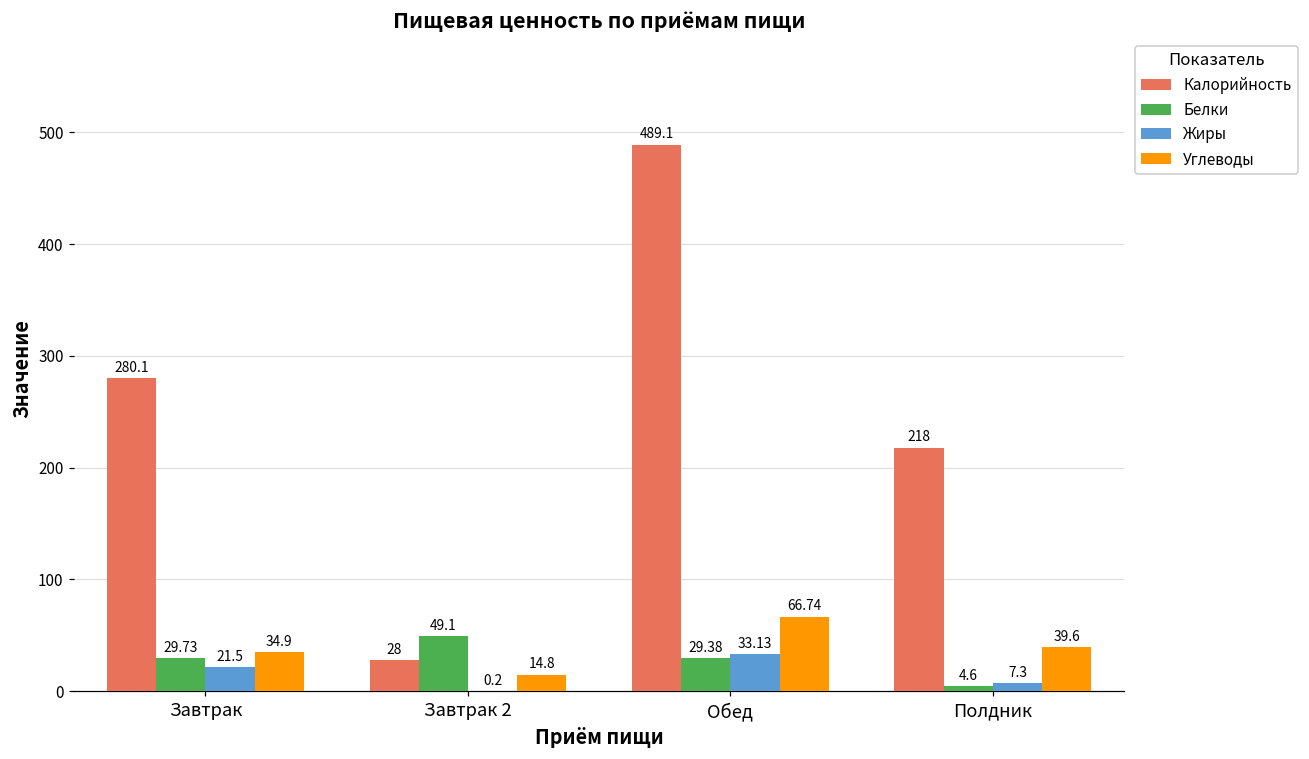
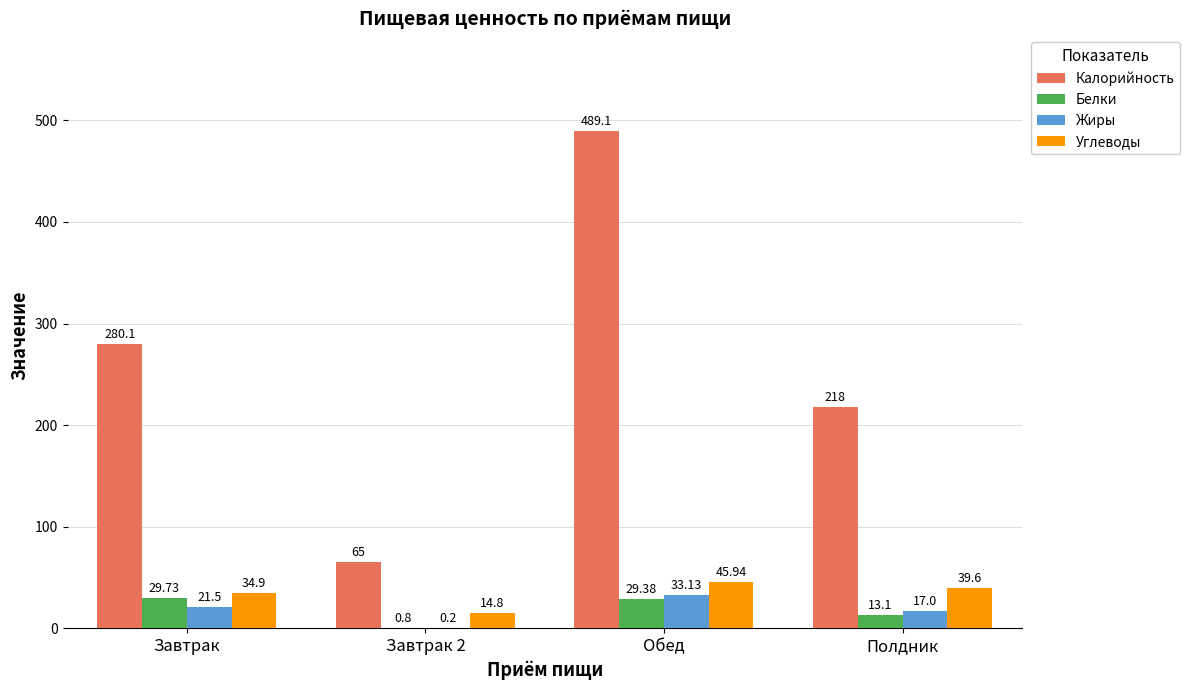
  {
    "Калорийность": {
      "Завтрак": 280.1,
-     "Завтрак 2": 28,
+     "Завтрак 2": 65,
      "Обед": 489.1,
      "Полдник": 218
    },
    "Белки": {
      "Завтрак": 29.73,
-     "Завтрак 2": 49.1,
+     "Завтрак 2": 0.8,
      "Обед": 29.38,
-     "Полдник": 4.6
+     "Полдник": 13.1
    },
    "Жиры": {
      "Завтрак": 21.5,
      "Завтрак 2": 0.2,
      "Обед": 33.13,
-     "Полдник": 7.3
+     "Полдник": 17.0
    },
    "Углеводы": {
      "Завтрак": 34.9,
      "Завтрак 2": 14.8,
-     "Обед": 66.74,
+     "Обед": 45.94,
      "Полдник": 39.6
    }
  }
